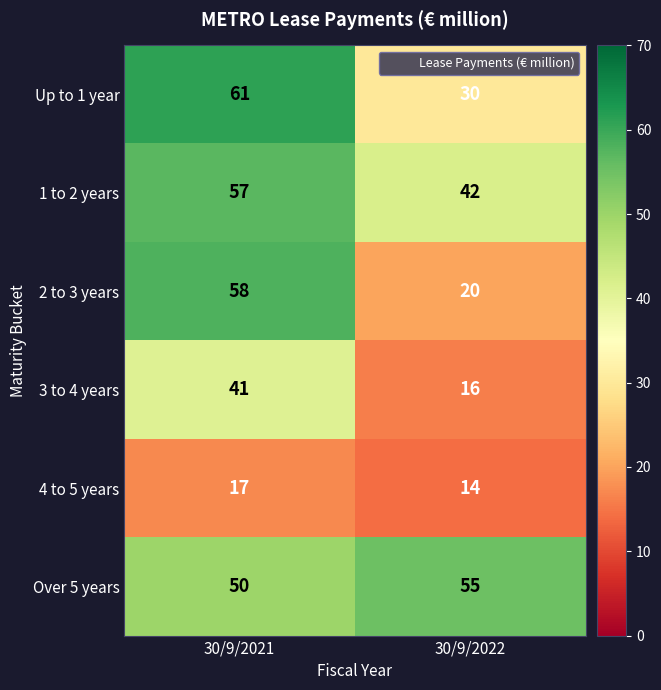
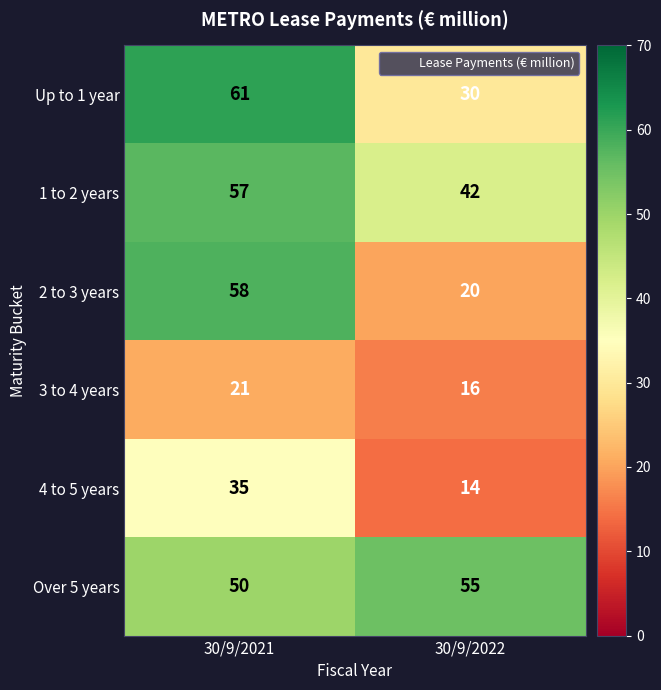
  {
    "Up to 1 year": {
      "30/9/2021": 61,
      "30/9/2022": 30
    },
    "1 to 2 years": {
      "30/9/2021": 57,
      "30/9/2022": 42
    },
    "2 to 3 years": {
      "30/9/2021": 58,
      "30/9/2022": 20
    },
    "3 to 4 years": {
-     "30/9/2021": 41,
+     "30/9/2021": 21,
      "30/9/2022": 16
    },
    "4 to 5 years": {
-     "30/9/2021": 17,
+     "30/9/2021": 35,
      "30/9/2022": 14
    },
    "Over 5 years": {
      "30/9/2021": 50,
      "30/9/2022": 55
    }
  }
